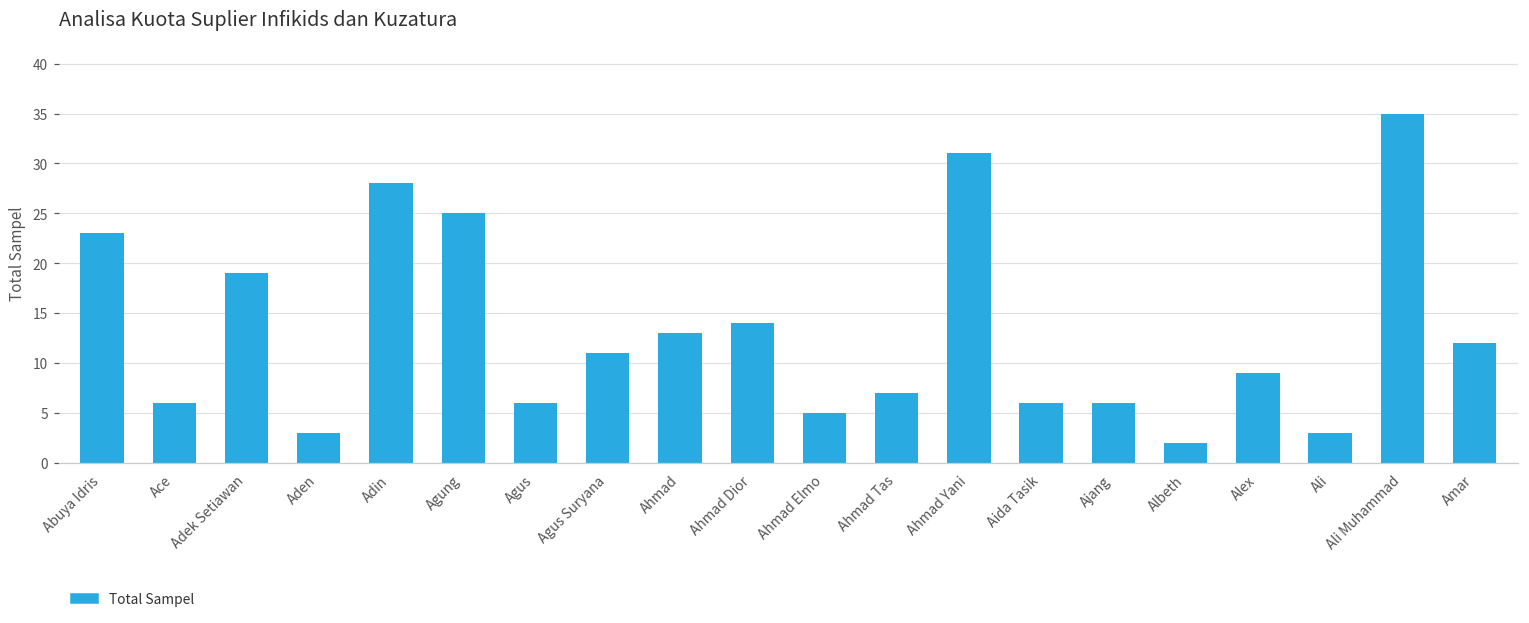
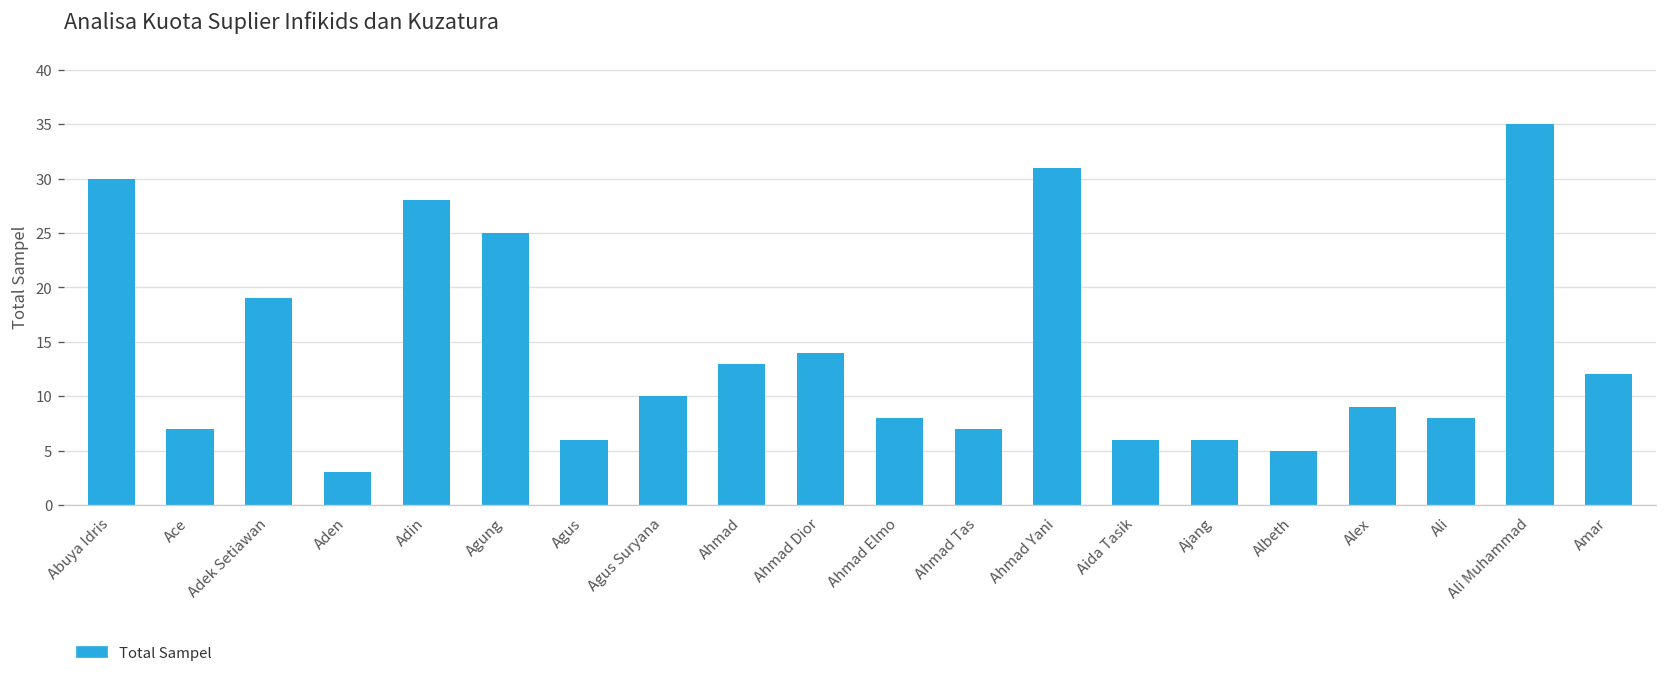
  {
-   "Abuya Idris": 23,
-   "Ace": 6,
+   "Abuya Idris": 30,
+   "Ace": 7,
    "Adek Setiawan": 19,
    "Aden": 3,
    "Adin": 28,
    "Agung": 25,
    "Agus": 6,
-   "Agus Suryana": 11,
+   "Agus Suryana": 10,
    "Ahmad": 13,
    "Ahmad Dior": 14,
-   "Ahmad Elmo": 5,
+   "Ahmad Elmo": 8,
    "Ahmad Tas": 7,
    "Ahmad Yani": 31,
    "Aida Tasik": 6,
    "Ajang": 6,
-   "Albeth": 2,
+   "Albeth": 5,
    "Alex": 9,
-   "Ali": 3,
+   "Ali": 8,
    "Ali Muhammad": 35,
    "Amar": 12
  }
